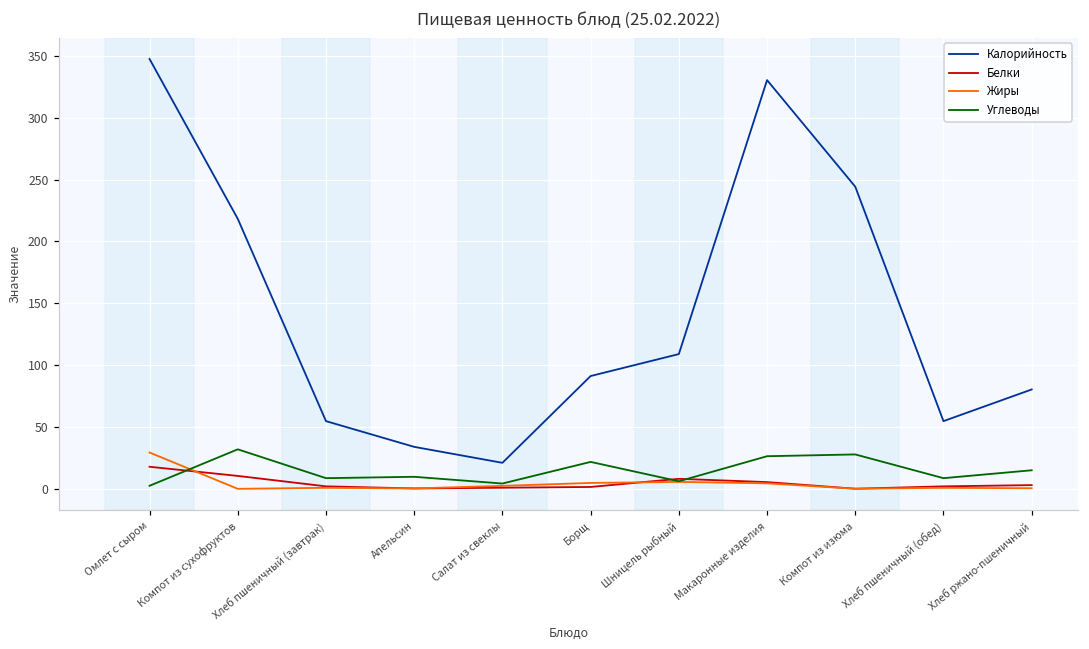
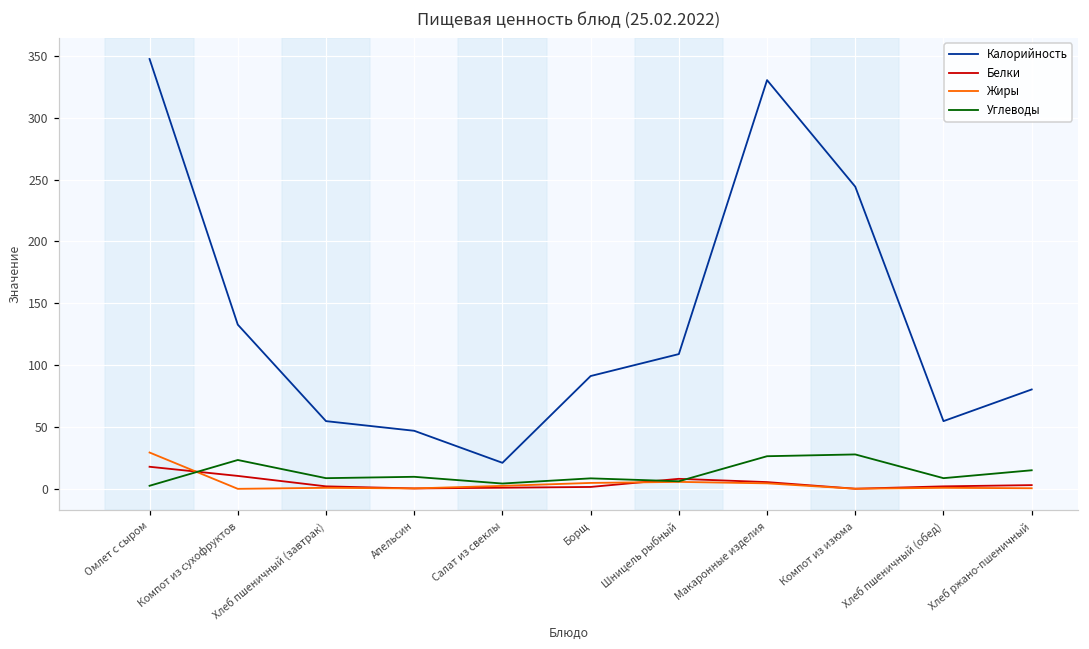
  {
    "Калорийность": {
      "Омлет с сыром": 348,
-     "Компот из сухофруктов": 218,
+     "Компот из сухофруктов": 133,
      "Хлеб пшеничный (завтрак)": 55,
-     "Апельсин": 34,
+     "Апельсин": 47,
      "Салат из свеклы": 21,
      "Борщ": 91,
      "Шницель рыбный": 109,
      "Макаронные изделия": 330,
      "Компот из изюма": 244,
      "Хлеб пшеничный (обед)": 55,
      "Хлеб ржано-пшеничный": 80
    },
    "Белки": {
      "Омлет с сыром": 18,
      "Компот из сухофруктов": 11,
      "Борщ": 2,
      "Хлеб ржано-пшеничный": 3
    },
    "Жиры": {
      "Омлет с сыром": 29,
      "Компот из сухофруктов": 0,
      "Борщ": 5,
      "Хлеб ржано-пшеничный": 1
    },
    "Углеводы": {
      "Омлет с сыром": 3,
-     "Компот из сухофруктов": 32,
+     "Компот из сухофруктов": 23,
      "Хлеб пшеничный (завтрак)": 9,
      "Апельсин": 10,
-     "Борщ": 22,
+     "Борщ": 9,
      "Макаронные изделия": 26,
      "Компот из изюма": 28,
      "Хлеб пшеничный (обед)": 9,
      "Хлеб ржано-пшеничный": 15
    }
  }
